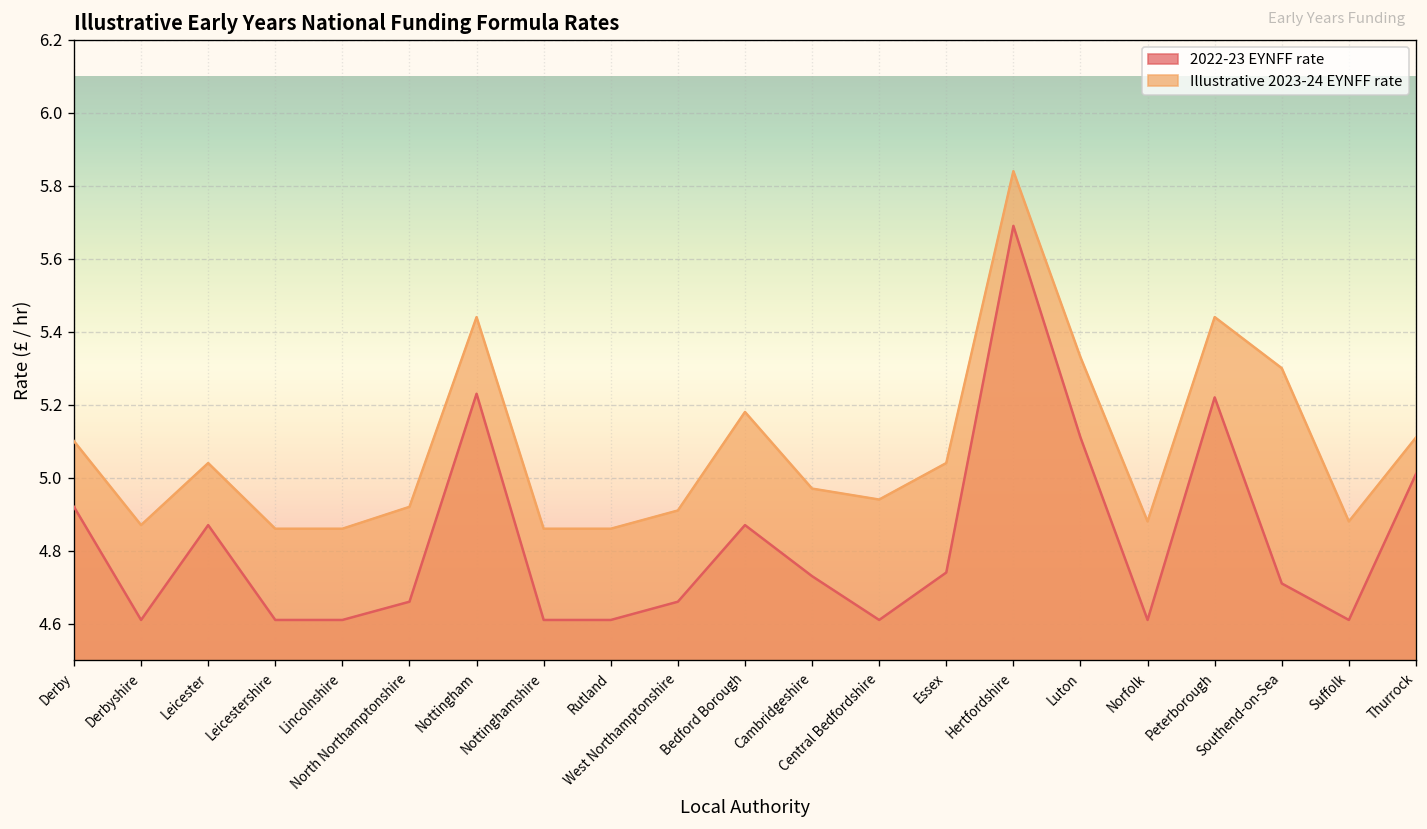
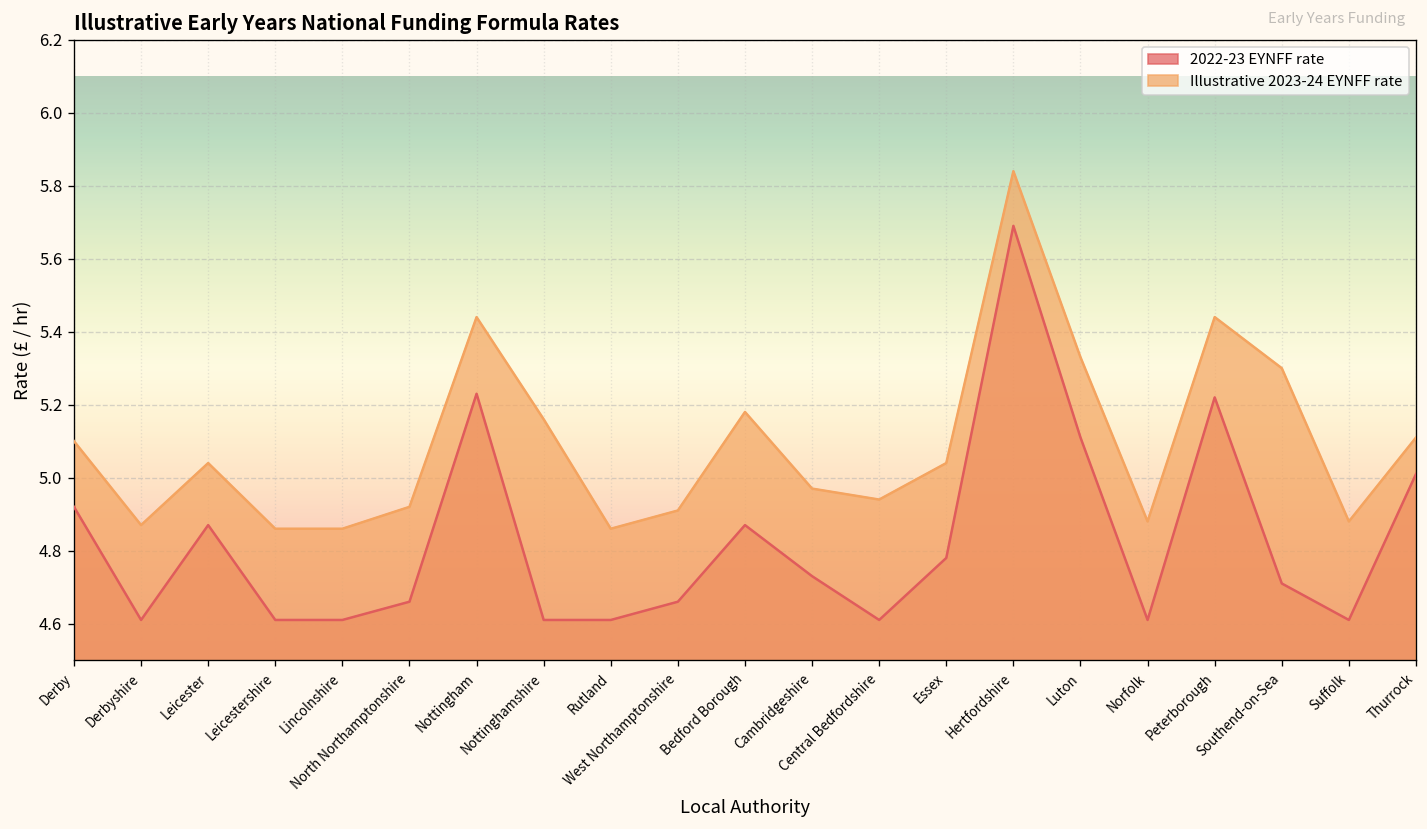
  {
    "2022-23 EYNFF rate": {
      "Derby": 4.92,
      "Derbyshire": 4.61,
      "Leicester": 4.87,
      "Leicestershire": 4.61,
      "Lincolnshire": 4.61,
      "North Northamptonshire": 4.66,
      "Nottingham": 5.23,
      "Nottinghamshire": 4.61,
      "Rutland": 4.61,
      "West Northamptonshire": 4.66,
      "Bedford Borough": 4.87,
      "Cambridgeshire": 4.73,
      "Central Bedfordshire": 4.61,
-     "Essex": 4.74,
+     "Essex": 4.78,
      "Hertfordshire": 5.69,
      "Luton": 5.11,
      "Norfolk": 4.61,
      "Peterborough": 5.22,
      "Southend-on-Sea": 4.71,
      "Suffolk": 4.61,
      "Thurrock": 5.01
    },
    "Illustrative 2023-24 EYNFF rate": {
      "Derby": 5.10,
      "Derbyshire": 4.87,
      "Leicester": 5.04,
      "Leicestershire": 4.86,
      "Lincolnshire": 4.86,
      "North Northamptonshire": 4.92,
      "Nottingham": 5.44,
-     "Nottinghamshire": 4.86,
+     "Nottinghamshire": 5.16,
      "Rutland": 4.86,
      "West Northamptonshire": 4.91,
      "Bedford Borough": 5.18,
      "Cambridgeshire": 4.97,
      "Central Bedfordshire": 4.94,
      "Essex": 5.04,
      "Hertfordshire": 5.84,
      "Luton": 5.33,
      "Norfolk": 4.88,
      "Peterborough": 5.44,
      "Southend-on-Sea": 5.30,
      "Suffolk": 4.88,
      "Thurrock": 5.11
    }
  }
